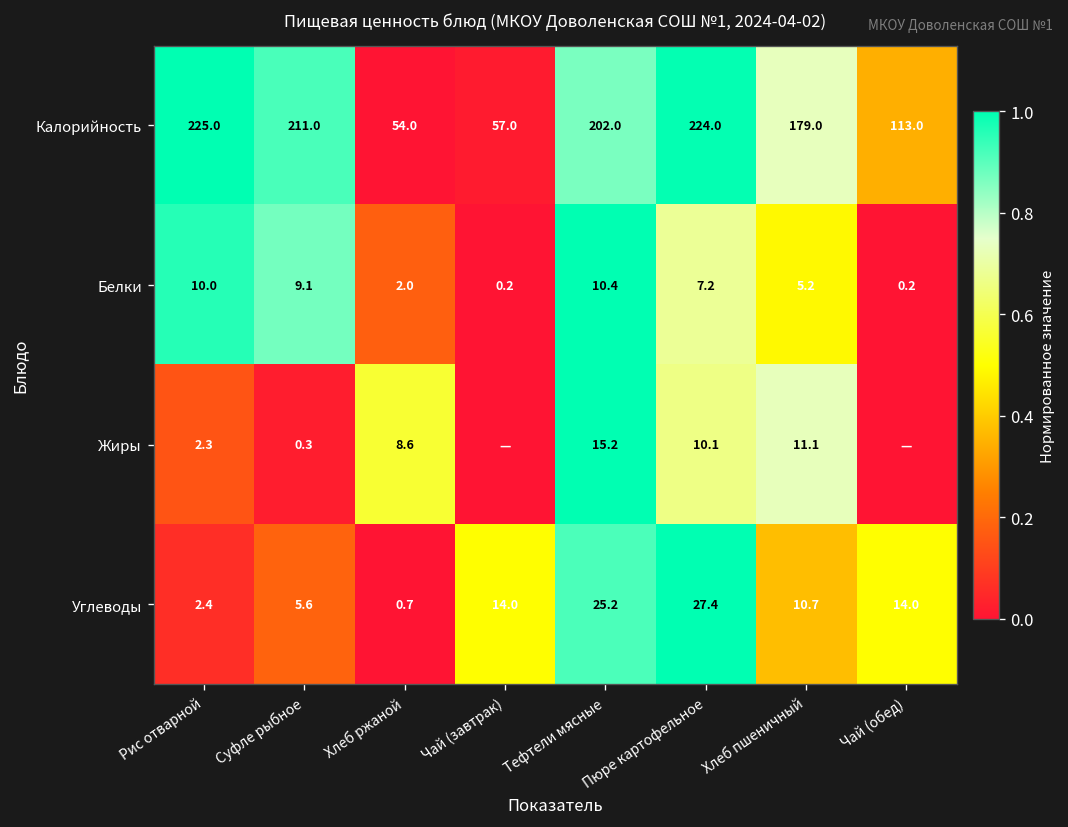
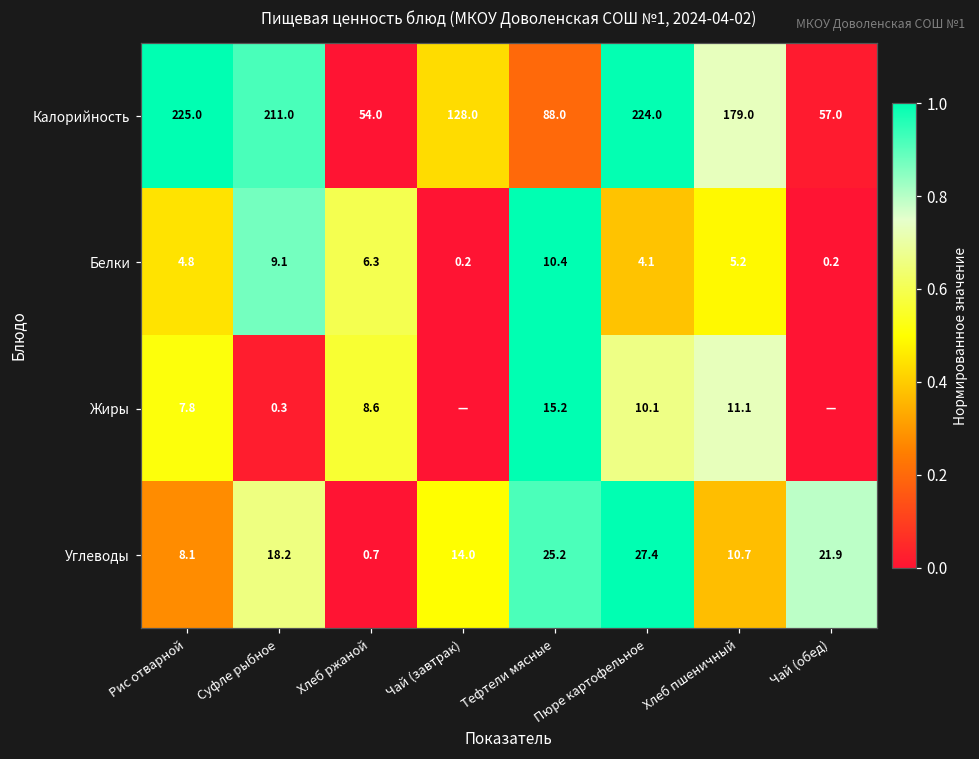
  {
    "Калорийность": {
      "Рис отварной": 225.0,
      "Суфле рыбное": 211.0,
      "Хлеб ржаной": 54.0,
-     "Чай (завтрак)": 57.0,
-     "Тефтели мясные": 202.0,
+     "Чай (завтрак)": 128.0,
+     "Тефтели мясные": 88.0,
      "Пюре картофельное": 224.0,
      "Хлеб пшеничный": 179.0,
-     "Чай (обед)": 113.0
+     "Чай (обед)": 57.0
    },
    "Белки": {
-     "Рис отварной": 10.0,
+     "Рис отварной": 4.8,
      "Суфле рыбное": 9.1,
-     "Хлеб ржаной": 2.0,
+     "Хлеб ржаной": 6.3,
      "Чай (завтрак)": 0.2,
      "Тефтели мясные": 10.4,
-     "Пюре картофельное": 7.2,
+     "Пюре картофельное": 4.1,
      "Хлеб пшеничный": 5.2,
      "Чай (обед)": 0.2
    },
    "Жиры": {
-     "Рис отварной": 2.3,
+     "Рис отварной": 7.8,
      "Суфле рыбное": 0.3,
      "Хлеб ржаной": 8.6,
      "Тефтели мясные": 15.2,
      "Пюре картофельное": 10.1,
      "Хлеб пшеничный": 11.1
    },
    "Углеводы": {
-     "Рис отварной": 2.4,
-     "Суфле рыбное": 5.6,
+     "Рис отварной": 8.1,
+     "Суфле рыбное": 18.2,
      "Хлеб ржаной": 0.7,
      "Чай (завтрак)": 14.0,
      "Тефтели мясные": 25.2,
      "Пюре картофельное": 27.4,
      "Хлеб пшеничный": 10.7,
-     "Чай (обед)": 14.0
+     "Чай (обед)": 21.9
    }
  }
